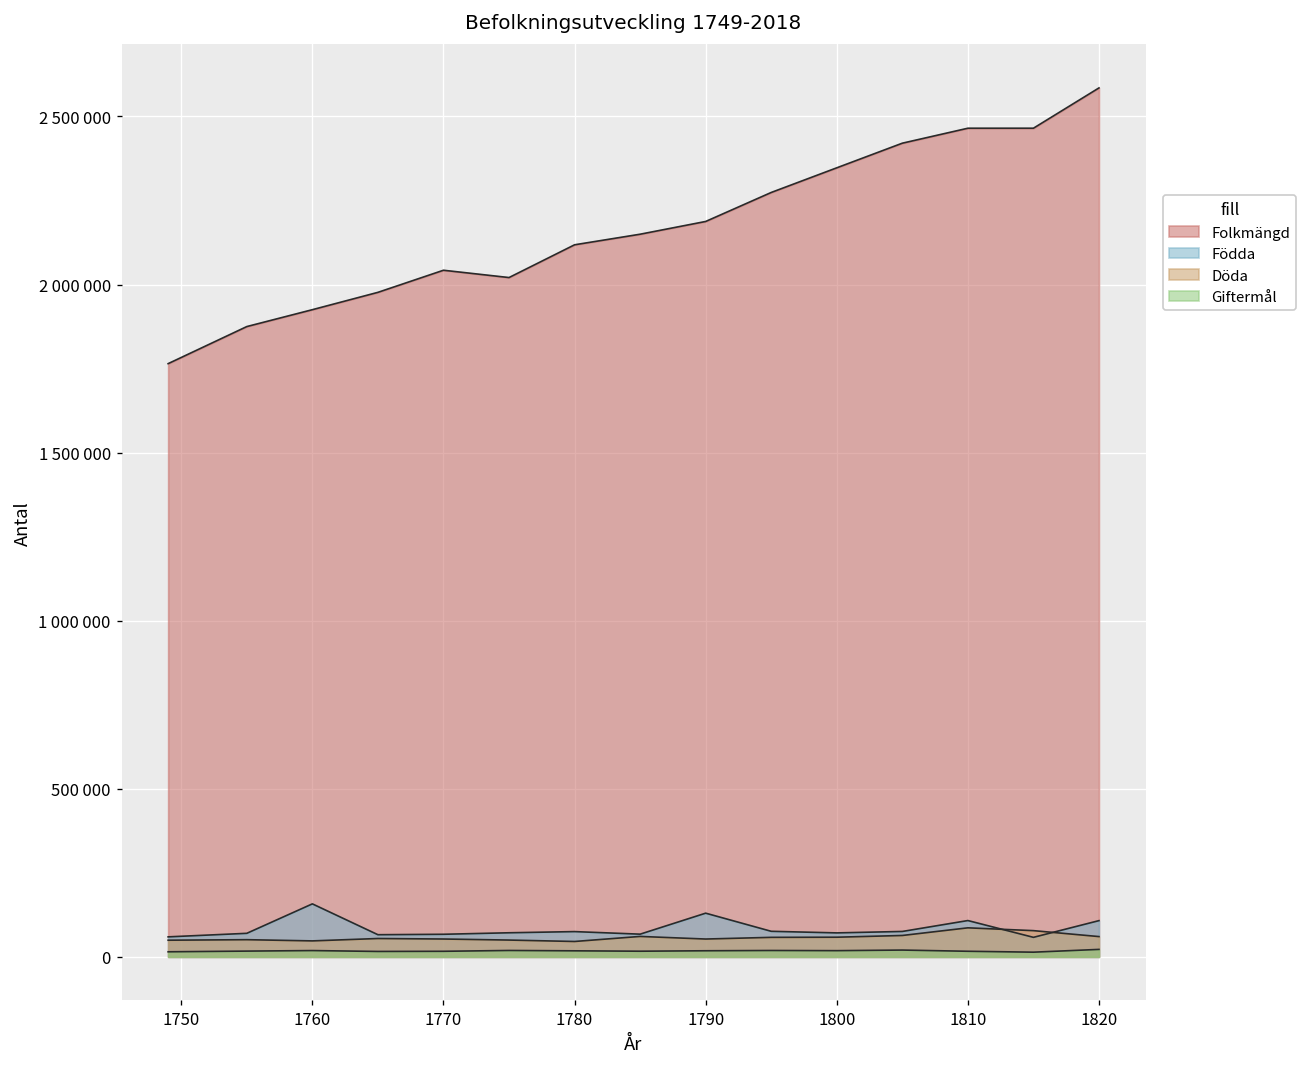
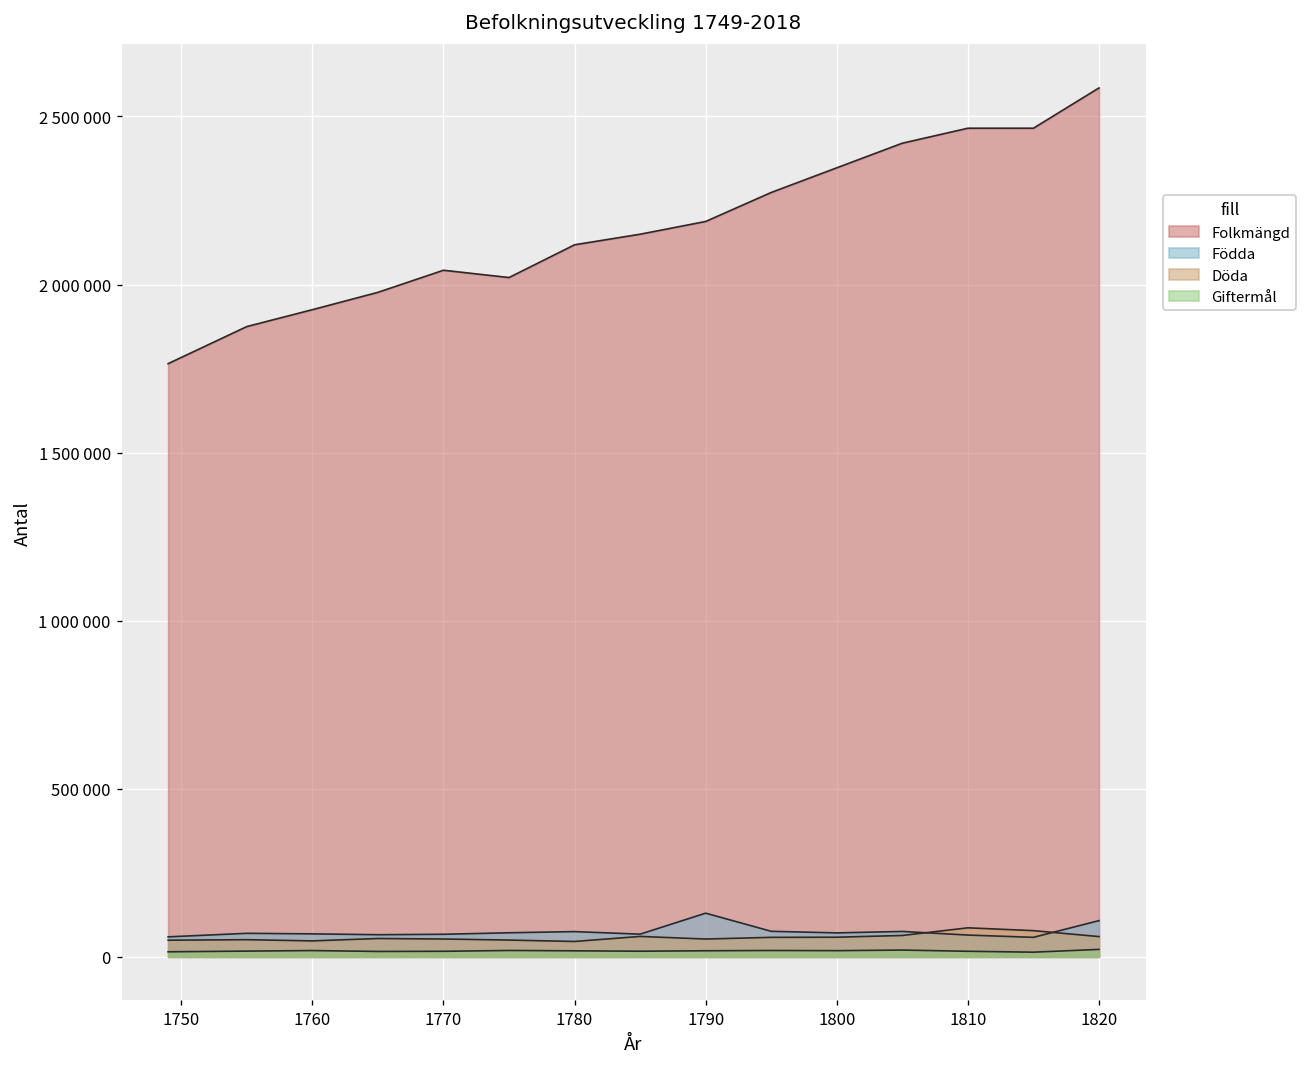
  {
    "Födda": {
-     "1760": 160000,
+     "1760": 70000,
      "1770": 70000,
      "1780": 80000,
      "1790": 130000,
      "1800": 70000,
-     "1810": 110000,
+     "1810": 60000,
      "1820": 110000
    }
  }
